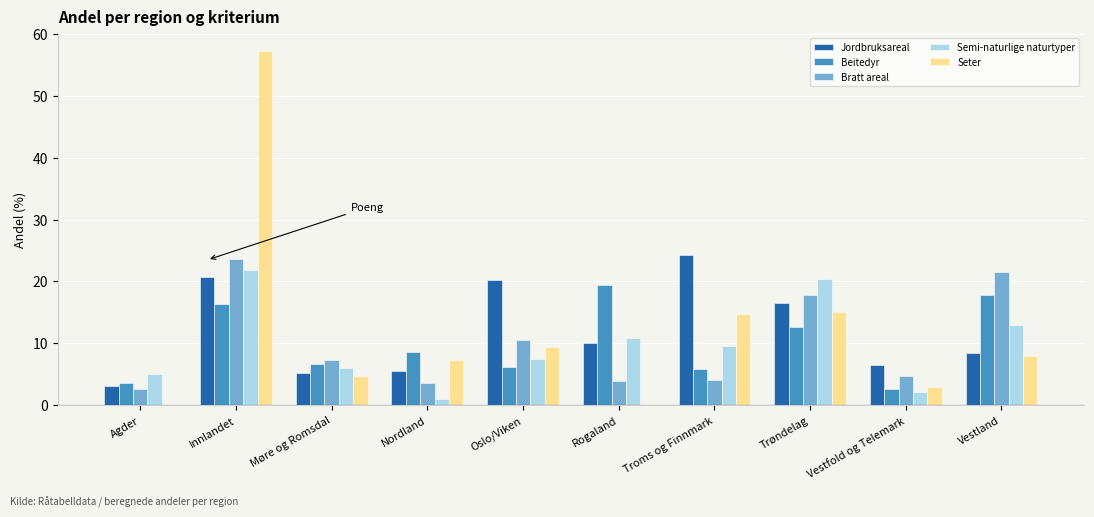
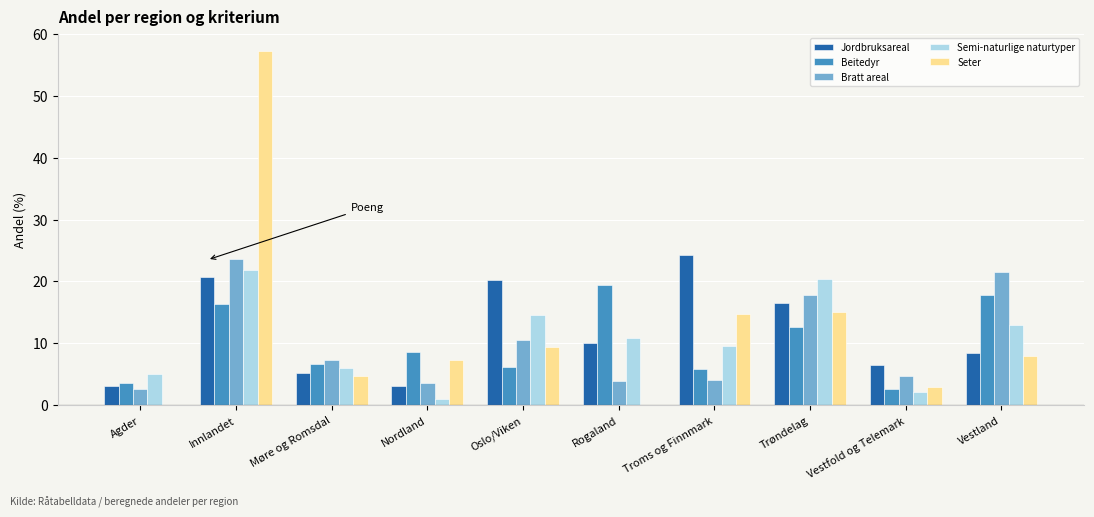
  {
    "Jordbruksareal": {
      "Agder": 3,
      "Innlandet": 21,
      "Møre og Romsdal": 5,
-     "Nordland": 6,
+     "Nordland": 3,
      "Oslo/Viken": 20,
      "Rogaland": 10,
      "Troms og Finnmark": 24,
      "Trøndelag": 17,
      "Vestfold og Telemark": 7,
      "Vestland": 8
    },
    "Semi-naturlige naturtyper": {
      "Agder": 5,
      "Innlandet": 22,
      "Møre og Romsdal": 6,
      "Nordland": 1,
-     "Oslo/Viken": 7,
+     "Oslo/Viken": 15,
      "Rogaland": 11,
      "Troms og Finnmark": 10,
      "Trøndelag": 20,
      "Vestfold og Telemark": 2,
      "Vestland": 13
    },
    "Seter": {
      "Agder": 0,
      "Innlandet": 57,
      "Møre og Romsdal": 5,
      "Nordland": 7,
      "Oslo/Viken": 9,
      "Troms og Finnmark": 15,
      "Trøndelag": 15,
      "Vestfold og Telemark": 3,
      "Vestland": 8
    }
  }
